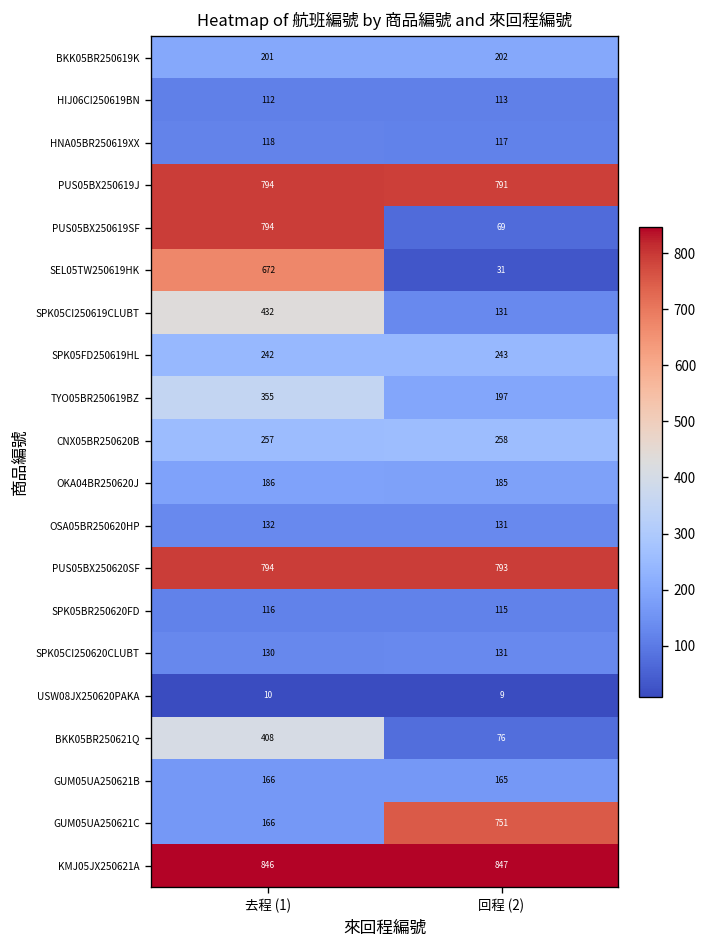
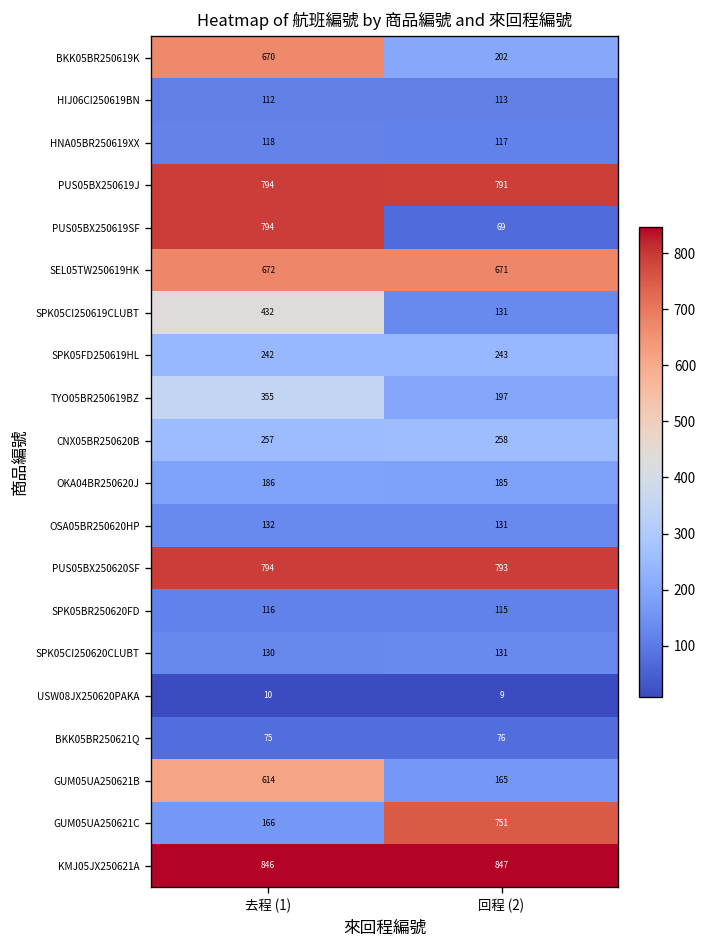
  {
    "BKK05BR250619K": {
-     "去程 (1)": 201,
+     "去程 (1)": 670,
      "回程 (2)": 202
    },
    "HIJ06CI250619BN": {
      "去程 (1)": 112,
      "回程 (2)": 113
    },
    "HNA05BR250619XX": {
      "去程 (1)": 118,
      "回程 (2)": 117
    },
    "PUS05BX250619J": {
      "去程 (1)": 794,
      "回程 (2)": 791
    },
    "PUS05BX250619SF": {
      "去程 (1)": 794,
      "回程 (2)": 69
    },
    "SEL05TW250619HK": {
      "去程 (1)": 672,
-     "回程 (2)": 31
+     "回程 (2)": 671
    },
    "SPK05CI250619CLUBT": {
      "去程 (1)": 432,
      "回程 (2)": 131
    },
    "SPK05FD250619HL": {
      "去程 (1)": 242,
      "回程 (2)": 243
    },
    "TYO05BR250619BZ": {
      "去程 (1)": 355,
      "回程 (2)": 197
    },
    "CNX05BR250620B": {
      "去程 (1)": 257,
      "回程 (2)": 258
    },
    "OKA04BR250620J": {
      "去程 (1)": 186,
      "回程 (2)": 185
    },
    "OSA05BR250620HP": {
      "去程 (1)": 132,
      "回程 (2)": 131
    },
    "PUS05BX250620SF": {
      "去程 (1)": 794,
      "回程 (2)": 793
    },
    "SPK05BR250620FD": {
      "去程 (1)": 116,
      "回程 (2)": 115
    },
    "SPK05CI250620CLUBT": {
      "去程 (1)": 130,
      "回程 (2)": 131
    },
    "USW08JX250620PAKA": {
      "去程 (1)": 10,
      "回程 (2)": 9
    },
    "BKK05BR250621Q": {
-     "去程 (1)": 408,
+     "去程 (1)": 75,
      "回程 (2)": 76
    },
    "GUM05UA250621B": {
-     "去程 (1)": 166,
+     "去程 (1)": 614,
      "回程 (2)": 165
    },
    "GUM05UA250621C": {
      "去程 (1)": 166,
      "回程 (2)": 751
    },
    "KMJ05JX250621A": {
      "去程 (1)": 846,
      "回程 (2)": 847
    }
  }
